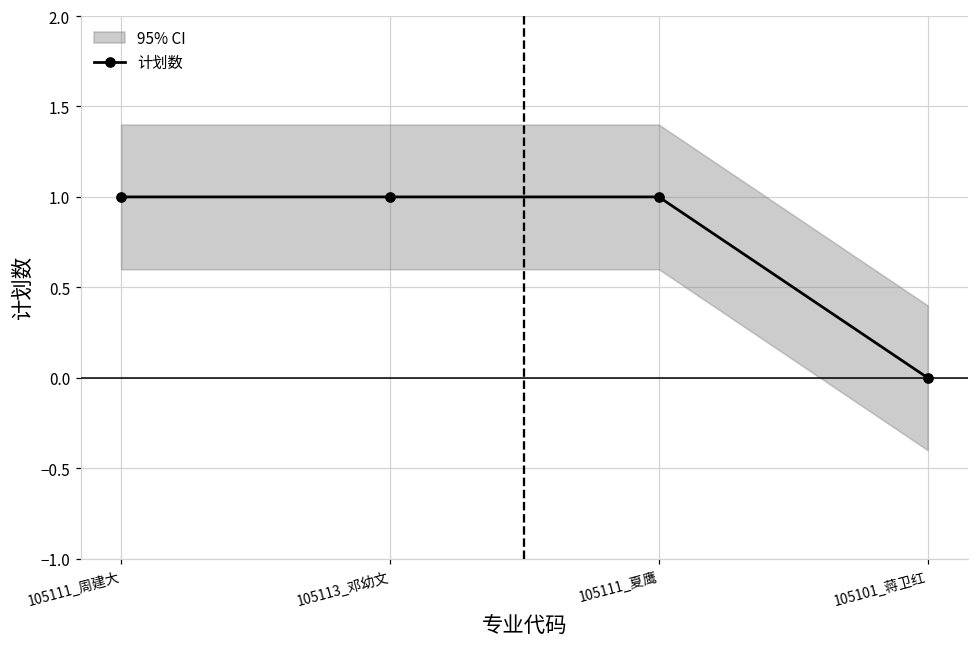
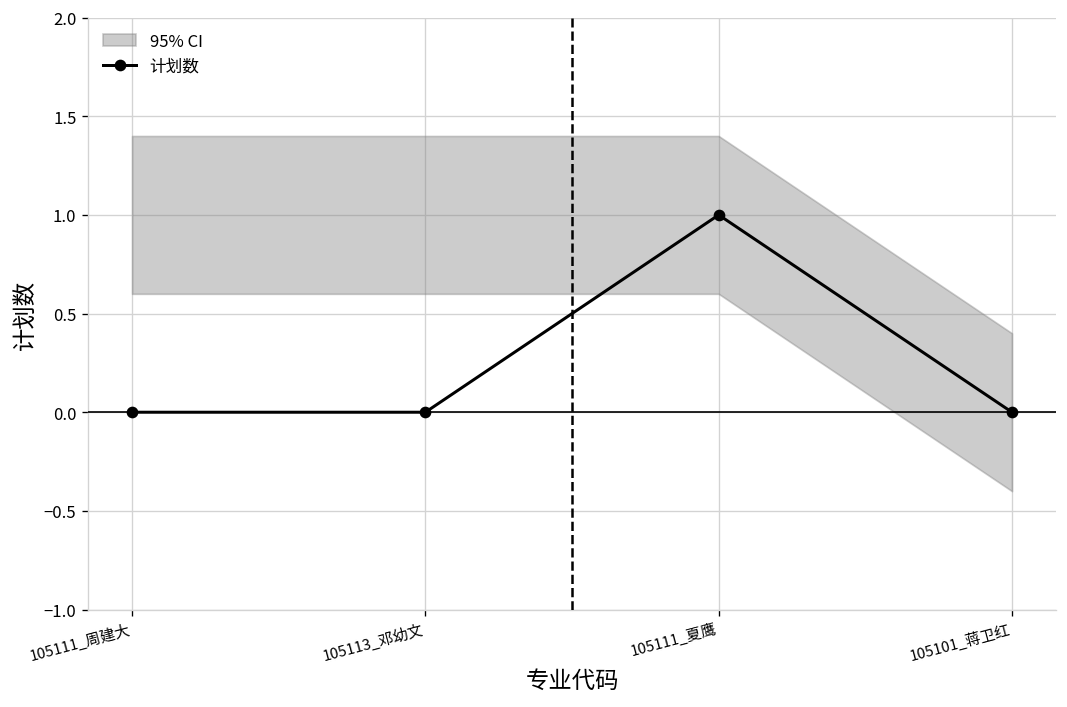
  {
    "计划数": {
-     "105111_周建大": 1,
-     "105113_邓幼文": 1,
+     "105111_周建大": 0,
+     "105113_邓幼文": 0,
      "105111_夏鹰": 1,
      "105101_蒋卫红": 0
    }
  }
